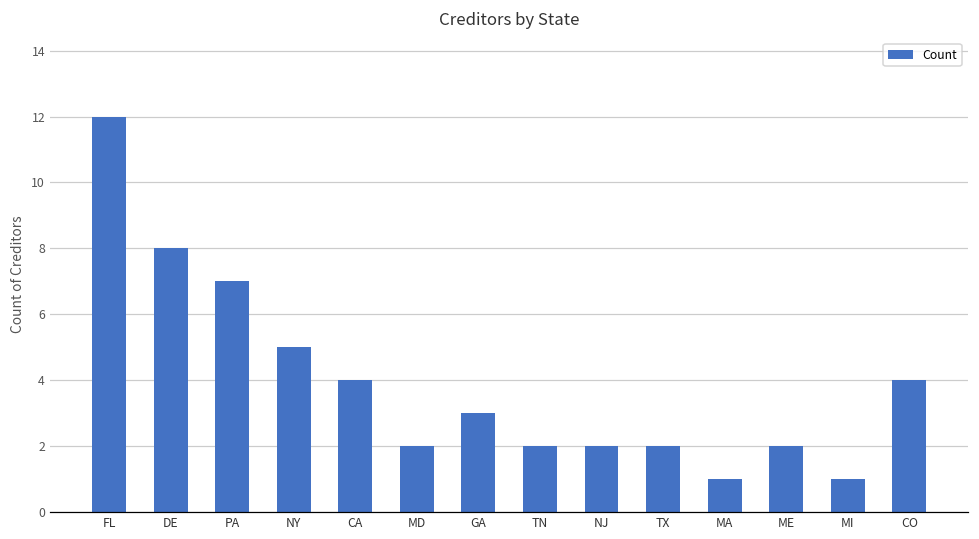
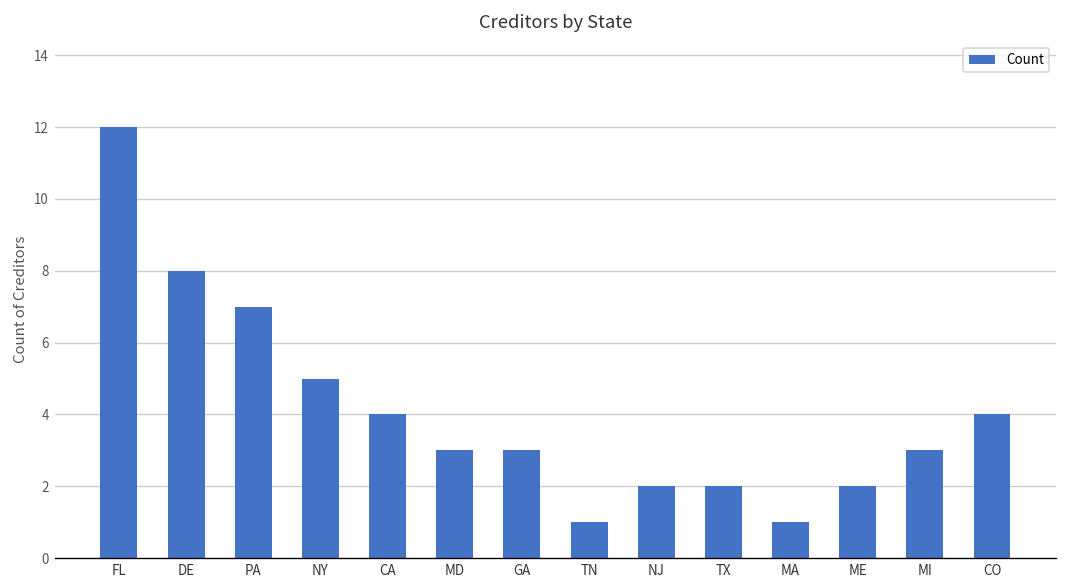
  {
    "FL": 12,
    "DE": 8,
    "PA": 7,
    "NY": 5,
    "CA": 4,
-   "MD": 2,
+   "MD": 3,
    "GA": 3,
-   "TN": 2,
+   "TN": 1,
    "NJ": 2,
    "TX": 2,
    "MA": 1,
    "ME": 2,
-   "MI": 1,
+   "MI": 3,
    "CO": 4
  }
